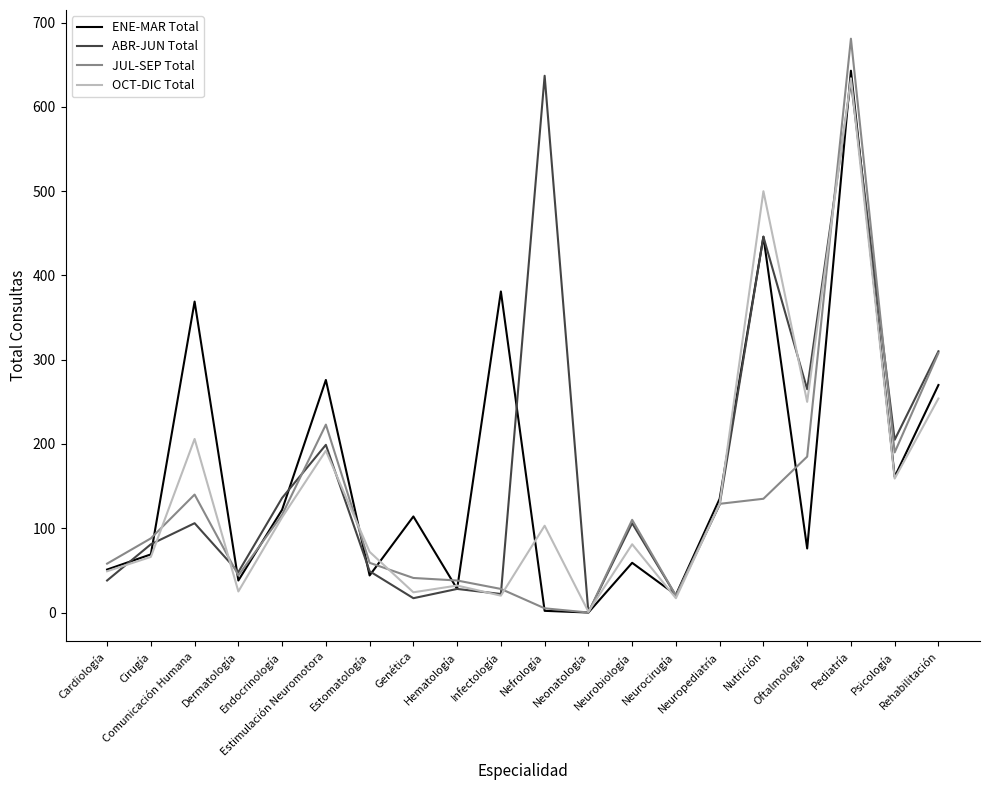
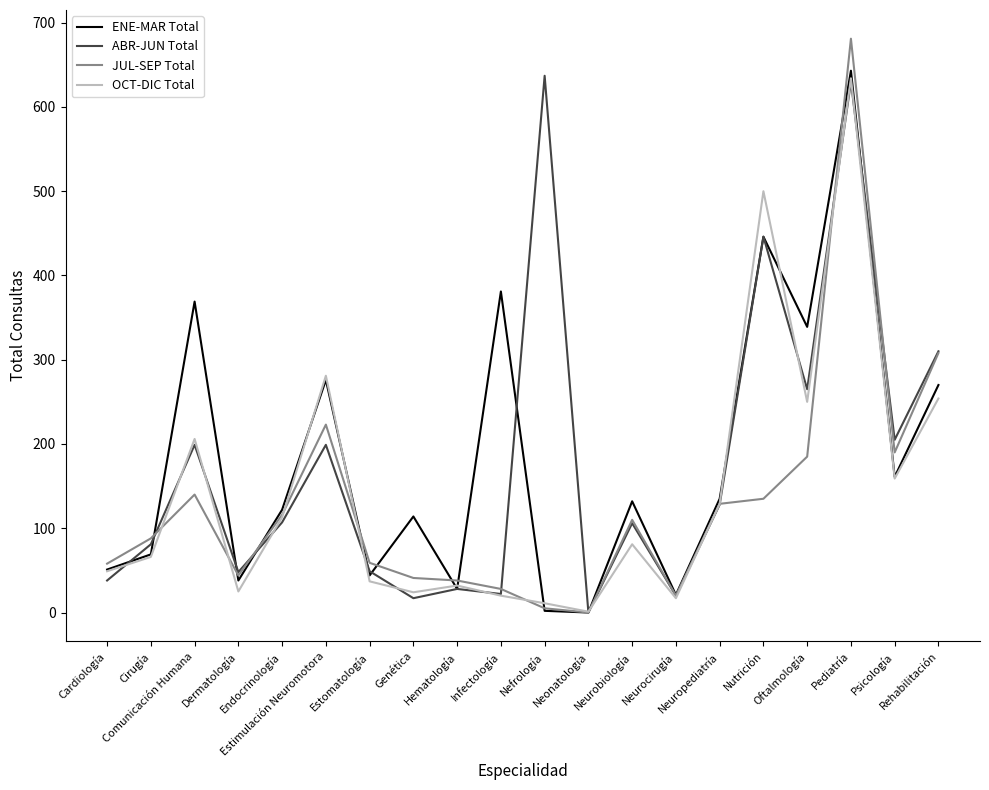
  {
    "ENE-MAR Total": {
      "Comunicación Humana": 370,
      "Dermatología": 40,
      "Endocrinología": 120,
      "Estimulación Neuromotora": 280,
      "Estomatología": 40,
      "Genética": 110,
      "Infectología": 380,
-     "Neurobiología": 60,
+     "Neurobiología": 130,
      "Neuropediatría": 140,
-     "Oftalmología": 80,
+     "Oftalmología": 340,
      "Pediatría": 640,
      "Rehabilitación": 270
    },
    "ABR-JUN Total": {
      "Cardiología": 40,
      "Cirugía": 80,
-     "Comunicación Humana": 110,
+     "Comunicación Humana": 200,
      "Dermatología": 50,
-     "Endocrinología": 140,
+     "Endocrinología": 110,
      "Estimulación Neuromotora": 200,
      "Estomatología": 50,
      "Genética": 20,
      "Nefrología": 640,
      "Neurobiología": 110,
      "Oftalmología": 270,
      "Pediatría": 630,
      "Psicología": 210
    },
    "JUL-SEP Total": {
      "Cardiología": 60,
      "Cirugía": 90,
      "Comunicación Humana": 140,
      "Dermatología": 40,
      "Estimulación Neuromotora": 220,
      "Estomatología": 60,
      "Genética": 40,
      "Hematología": 40,
      "Infectología": 30,
      "Neurobiología": 110,
      "Nutrición": 140,
      "Oftalmología": 190,
      "Pediatría": 680,
      "Psicología": 190
    },
    "OCT-DIC Total": {
      "Comunicación Humana": 210,
      "Dermatología": 30,
-     "Estimulación Neuromotora": 190,
-     "Estomatología": 70,
+     "Estimulación Neuromotora": 280,
+     "Estomatología": 40,
      "Genética": 20,
      "Hematología": 30,
-     "Nefrología": 100,
+     "Nefrología": 10,
      "Neurobiología": 80,
      "Nutrición": 500,
      "Oftalmología": 250,
      "Pediatría": 630,
      "Rehabilitación": 250
    }
  }
